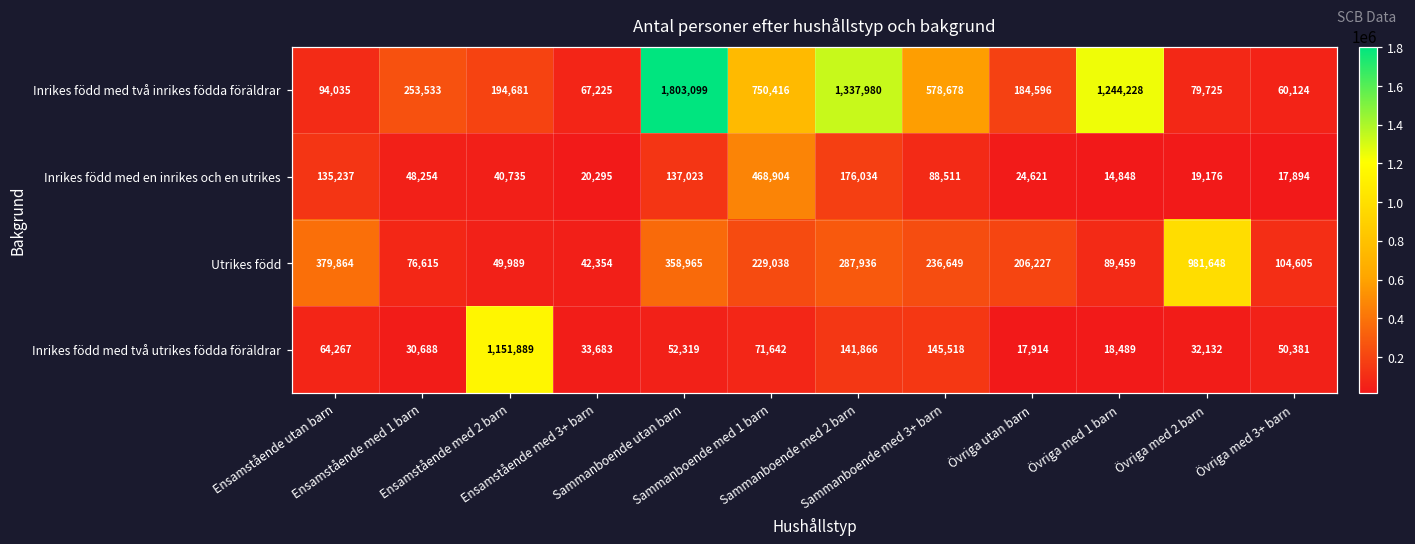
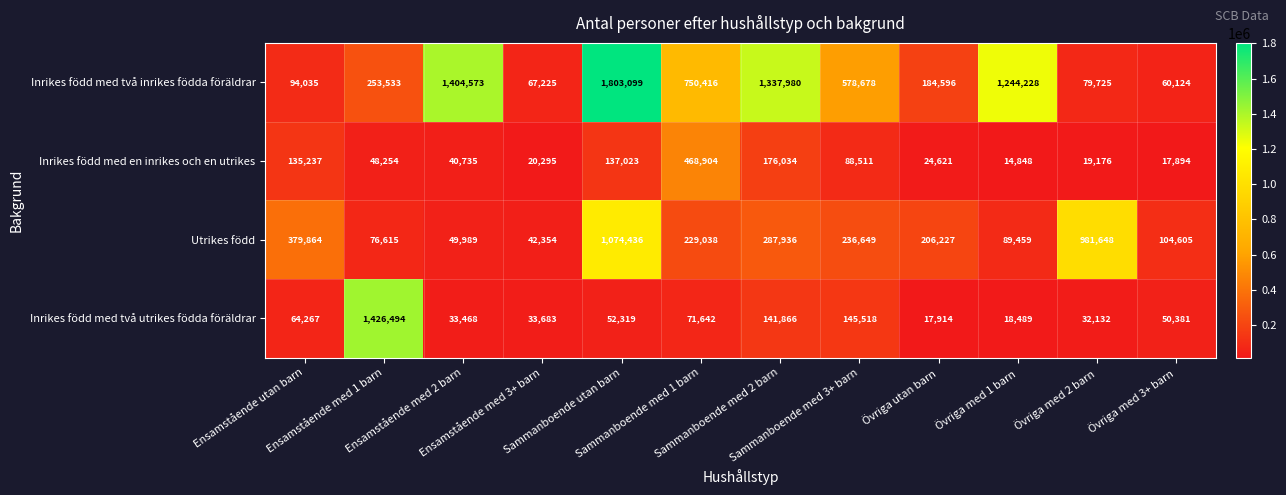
  {
    "Inrikes född med två inrikes födda föräldrar": {
      "Ensamstående utan barn": "94,035",
      "Ensamstående med 1 barn": "253,533",
-     "Ensamstående med 2 barn": "194,681",
+     "Ensamstående med 2 barn": "1,404,573",
      "Ensamstående med 3+ barn": "67,225",
      "Sammanboende utan barn": "1,803,099",
      "Sammanboende med 1 barn": "750,416",
      "Sammanboende med 2 barn": "1,337,980",
      "Sammanboende med 3+ barn": "578,678",
      "Övriga utan barn": "184,596",
      "Övriga med 1 barn": "1,244,228",
      "Övriga med 2 barn": "79,725",
      "Övriga med 3+ barn": "60,124"
    },
    "Inrikes född med en inrikes och en utrikes": {
      "Ensamstående utan barn": "135,237",
      "Ensamstående med 1 barn": "48,254",
      "Ensamstående med 2 barn": "40,735",
      "Ensamstående med 3+ barn": "20,295",
      "Sammanboende utan barn": "137,023",
      "Sammanboende med 1 barn": "468,904",
      "Sammanboende med 2 barn": "176,034",
      "Sammanboende med 3+ barn": "88,511",
      "Övriga utan barn": "24,621",
      "Övriga med 1 barn": "14,848",
      "Övriga med 2 barn": "19,176",
      "Övriga med 3+ barn": "17,894"
    },
    "Utrikes född": {
      "Ensamstående utan barn": "379,864",
      "Ensamstående med 1 barn": "76,615",
      "Ensamstående med 2 barn": "49,989",
      "Ensamstående med 3+ barn": "42,354",
-     "Sammanboende utan barn": "358,965",
+     "Sammanboende utan barn": "1,074,436",
      "Sammanboende med 1 barn": "229,038",
      "Sammanboende med 2 barn": "287,936",
      "Sammanboende med 3+ barn": "236,649",
      "Övriga utan barn": "206,227",
      "Övriga med 1 barn": "89,459",
      "Övriga med 2 barn": "981,648",
      "Övriga med 3+ barn": "104,605"
    },
    "Inrikes född med två utrikes födda föräldrar": {
      "Ensamstående utan barn": "64,267",
-     "Ensamstående med 1 barn": "30,688",
-     "Ensamstående med 2 barn": "1,151,889",
+     "Ensamstående med 1 barn": "1,426,494",
+     "Ensamstående med 2 barn": "33,468",
      "Ensamstående med 3+ barn": "33,683",
      "Sammanboende utan barn": "52,319",
      "Sammanboende med 1 barn": "71,642",
      "Sammanboende med 2 barn": "141,866",
      "Sammanboende med 3+ barn": "145,518",
      "Övriga utan barn": "17,914",
      "Övriga med 1 barn": "18,489",
      "Övriga med 2 barn": "32,132",
      "Övriga med 3+ barn": "50,381"
    }
  }
